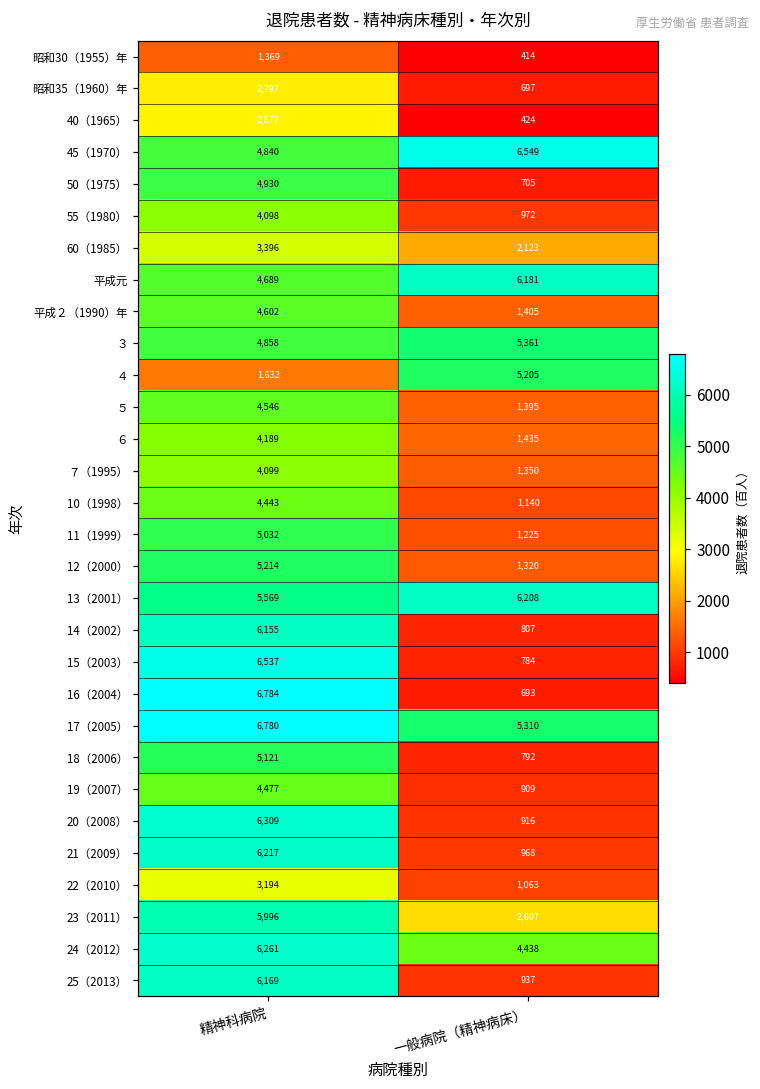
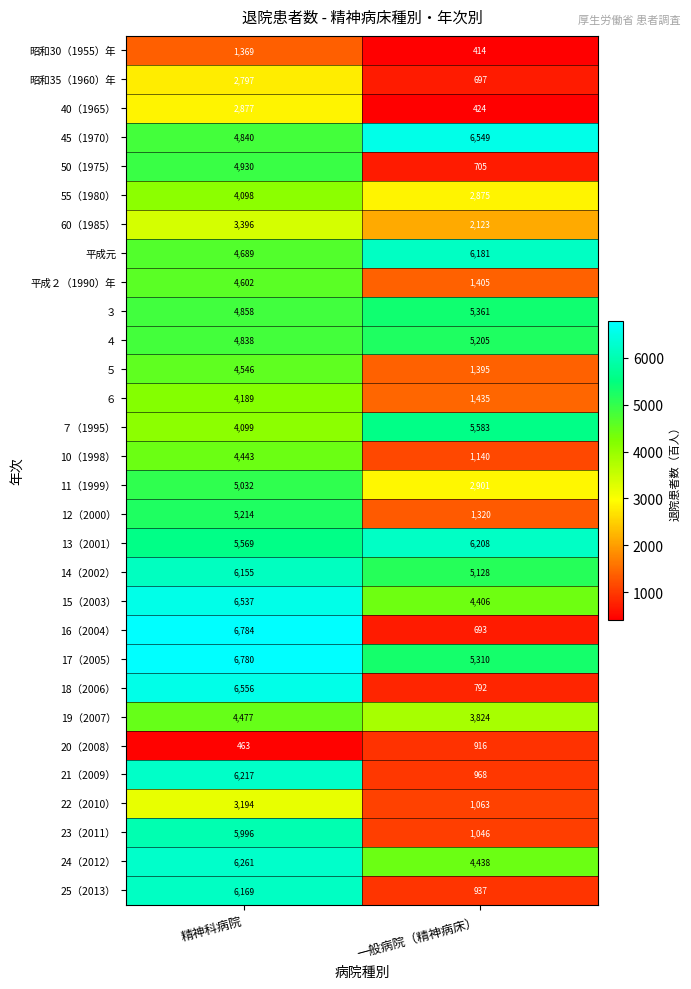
  {
    "昭和30（1955）年": {
      "精神科病院": "1,369",
      "一般病院（精神病床）": "414"
    },
    "昭和35（1960）年": {
      "精神科病院": "2,797",
      "一般病院（精神病床）": "697"
    },
    "40（1965）": {
      "精神科病院": "2,877",
      "一般病院（精神病床）": "424"
    },
    "45（1970）": {
      "精神科病院": "4,840",
      "一般病院（精神病床）": "6,549"
    },
    "50（1975）": {
      "精神科病院": "4,930",
      "一般病院（精神病床）": "705"
    },
    "55（1980）": {
      "精神科病院": "4,098",
-     "一般病院（精神病床）": "972"
+     "一般病院（精神病床）": "2,875"
    },
    "60（1985）": {
      "精神科病院": "3,396",
      "一般病院（精神病床）": "2,123"
    },
    "平成元": {
      "精神科病院": "4,689",
      "一般病院（精神病床）": "6,181"
    },
    "平成２（1990）年": {
      "精神科病院": "4,602",
      "一般病院（精神病床）": "1,405"
    },
    "３": {
      "精神科病院": "4,858",
      "一般病院（精神病床）": "5,361"
    },
    "４": {
-     "精神科病院": "1,632",
+     "精神科病院": "4,838",
      "一般病院（精神病床）": "5,205"
    },
    "５": {
      "精神科病院": "4,546",
      "一般病院（精神病床）": "1,395"
    },
    "６": {
      "精神科病院": "4,189",
      "一般病院（精神病床）": "1,435"
    },
    "７（1995）": {
      "精神科病院": "4,099",
-     "一般病院（精神病床）": "1,350"
+     "一般病院（精神病床）": "5,583"
    },
    "10（1998）": {
      "精神科病院": "4,443",
      "一般病院（精神病床）": "1,140"
    },
    "11（1999）": {
      "精神科病院": "5,032",
-     "一般病院（精神病床）": "1,225"
+     "一般病院（精神病床）": "2,901"
    },
    "12（2000）": {
      "精神科病院": "5,214",
      "一般病院（精神病床）": "1,320"
    },
    "13（2001）": {
      "精神科病院": "5,569",
      "一般病院（精神病床）": "6,208"
    },
    "14（2002）": {
      "精神科病院": "6,155",
-     "一般病院（精神病床）": "807"
+     "一般病院（精神病床）": "5,128"
    },
    "15（2003）": {
      "精神科病院": "6,537",
-     "一般病院（精神病床）": "784"
+     "一般病院（精神病床）": "4,406"
    },
    "16（2004）": {
      "精神科病院": "6,784",
      "一般病院（精神病床）": "693"
    },
    "17（2005）": {
      "精神科病院": "6,780",
      "一般病院（精神病床）": "5,310"
    },
    "18（2006）": {
-     "精神科病院": "5,121",
+     "精神科病院": "6,556",
      "一般病院（精神病床）": "792"
    },
    "19（2007）": {
      "精神科病院": "4,477",
-     "一般病院（精神病床）": "909"
+     "一般病院（精神病床）": "3,824"
    },
    "20（2008）": {
-     "精神科病院": "6,309",
+     "精神科病院": "463",
      "一般病院（精神病床）": "916"
    },
    "21（2009）": {
      "精神科病院": "6,217",
      "一般病院（精神病床）": "968"
    },
    "22（2010）": {
      "精神科病院": "3,194",
      "一般病院（精神病床）": "1,063"
    },
    "23（2011）": {
      "精神科病院": "5,996",
-     "一般病院（精神病床）": "2,607"
+     "一般病院（精神病床）": "1,046"
    },
    "24（2012）": {
      "精神科病院": "6,261",
      "一般病院（精神病床）": "4,438"
    },
    "25（2013）": {
      "精神科病院": "6,169",
      "一般病院（精神病床）": "937"
    }
  }
